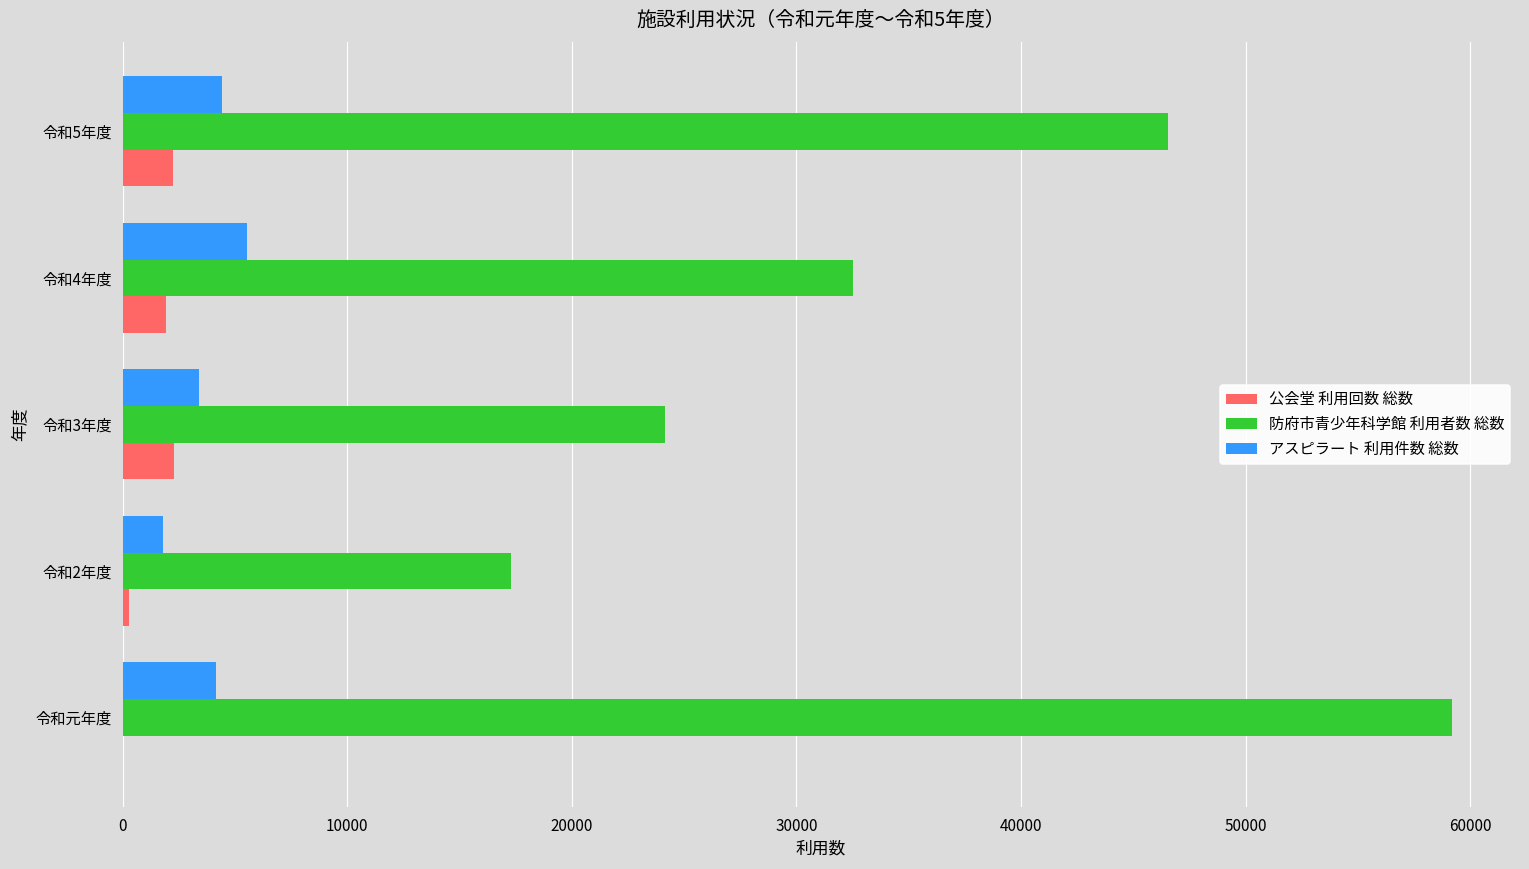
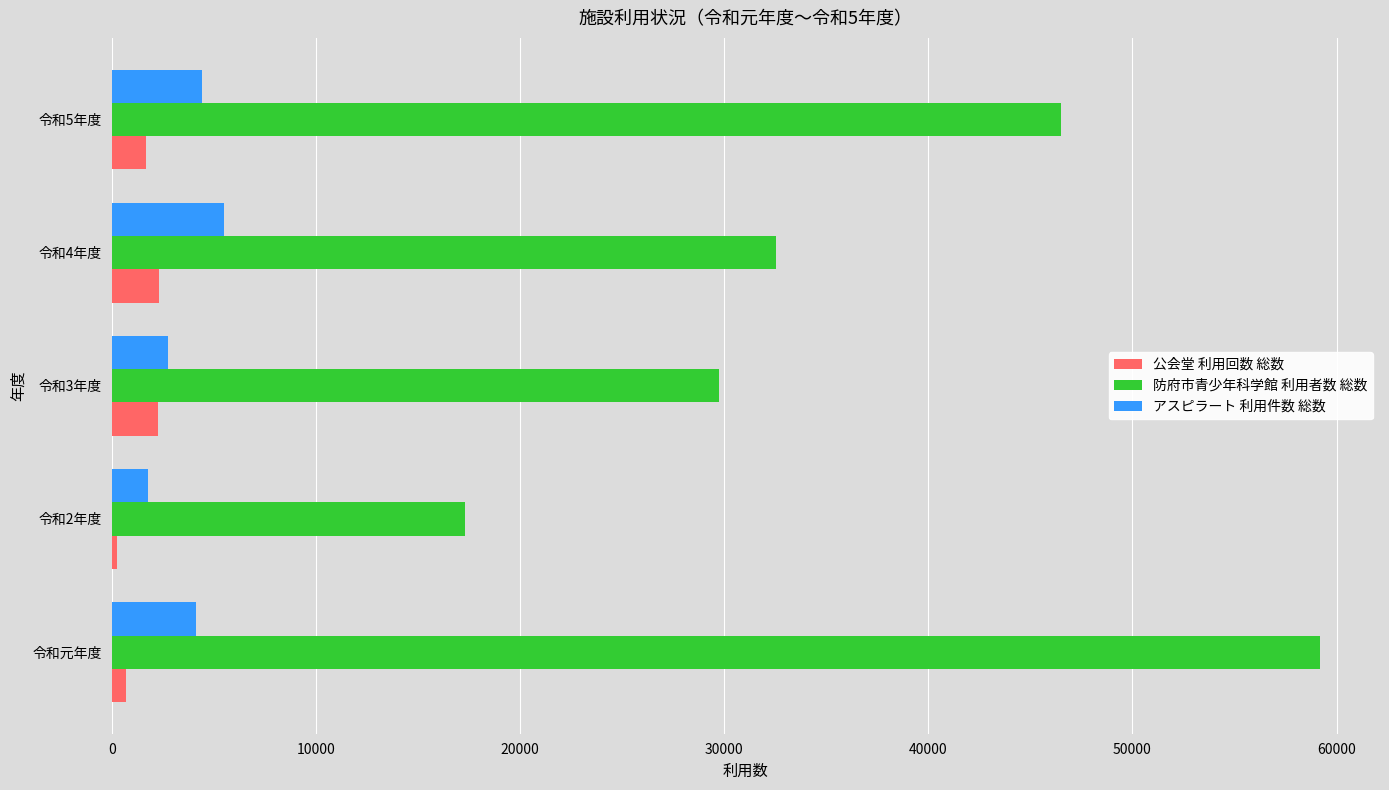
  {
    "公会堂 利用回数 総数": {
-     "令和5年度": 2200,
-     "令和4年度": 1900,
+     "令和5年度": 1700,
+     "令和4年度": 2300,
      "令和3年度": 2300,
      "令和2年度": 300,
-     "令和元年度": 0
+     "令和元年度": 700
    },
    "防府市青少年科学館 利用者数 総数": {
      "令和5年度": 46500,
      "令和4年度": 32500,
-     "令和3年度": 24100,
+     "令和3年度": 29800,
      "令和2年度": 17300,
      "令和元年度": 59200
    },
    "アスピラート 利用件数 総数": {
      "令和5年度": 4400,
      "令和4年度": 5500,
-     "令和3年度": 3400,
+     "令和3年度": 2800,
      "令和2年度": 1800,
      "令和元年度": 4100
    }
  }
